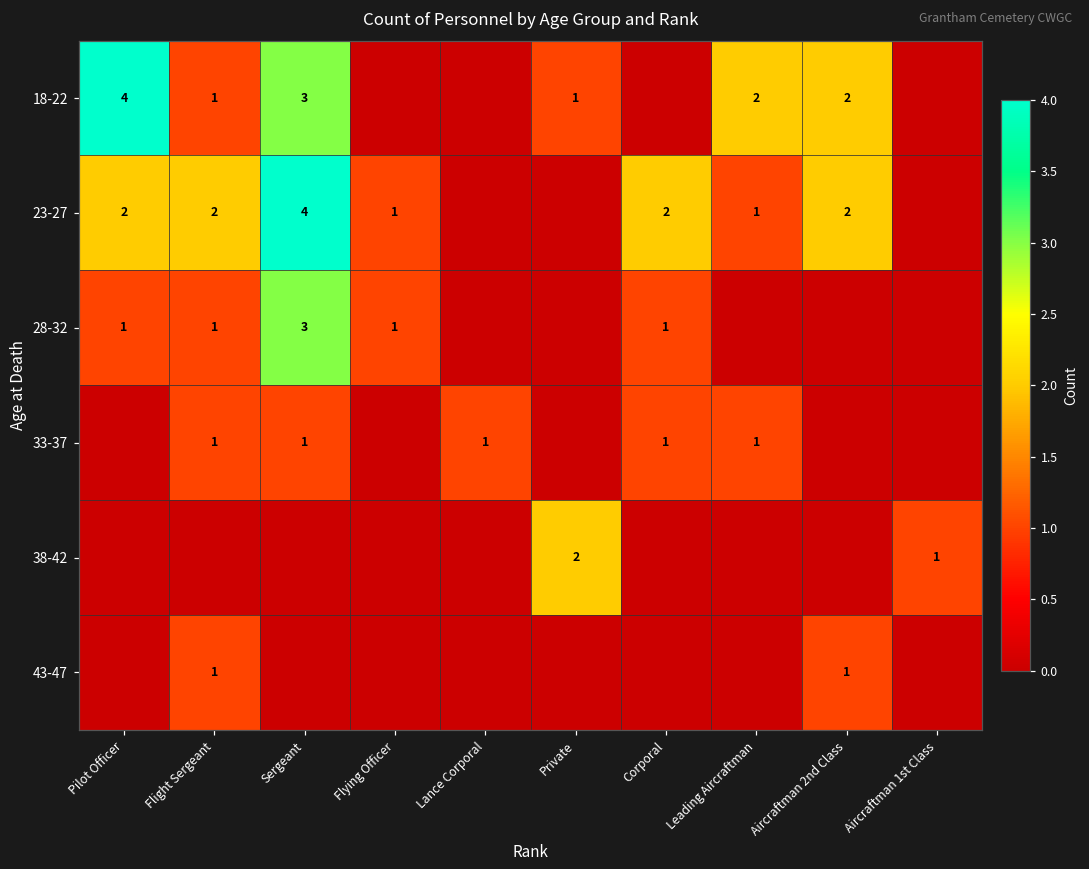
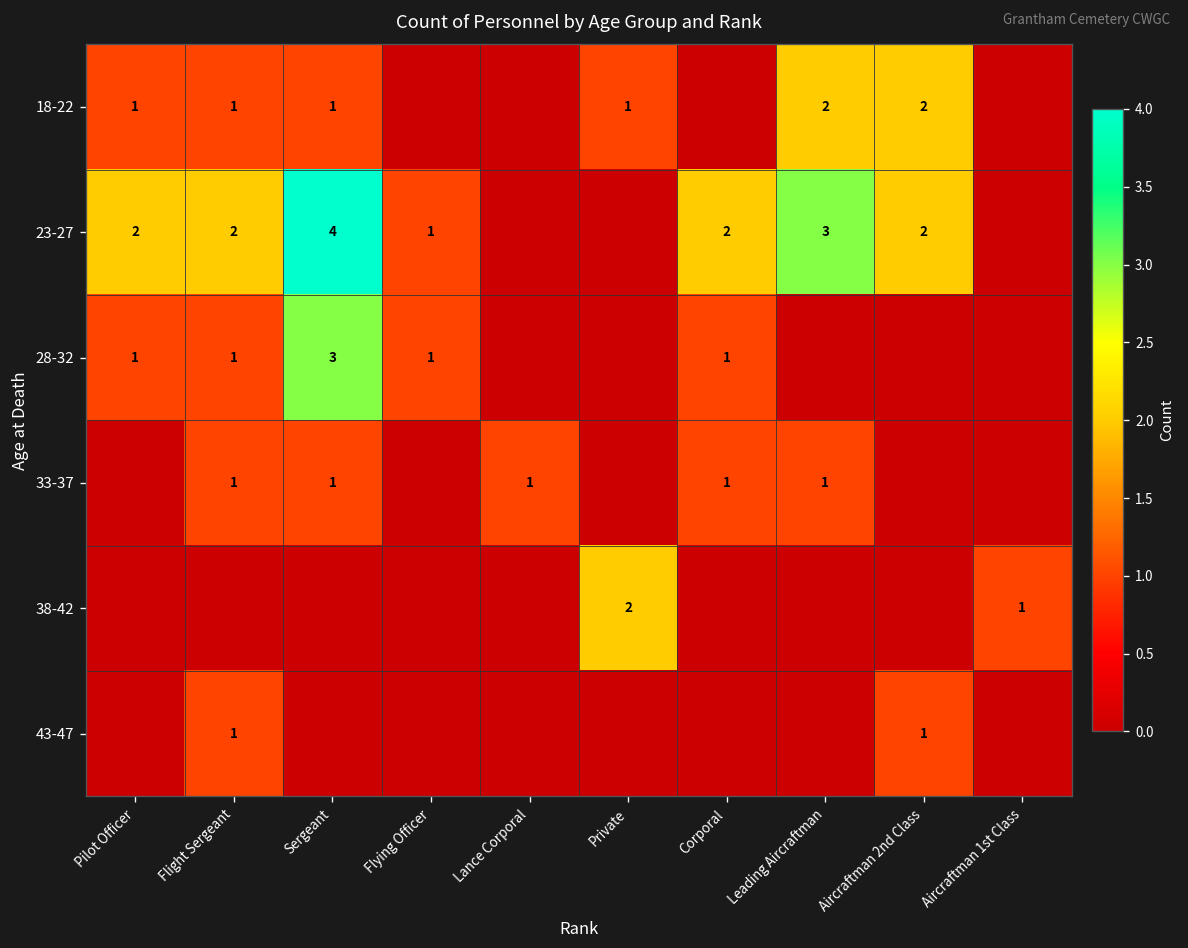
  {
    "18-22": {
-     "Pilot Officer": 4,
+     "Pilot Officer": 1,
      "Flight Sergeant": 1,
-     "Sergeant": 3,
+     "Sergeant": 1,
      "Private": 1,
      "Leading Aircraftman": 2,
      "Aircraftman 2nd Class": 2
    },
    "23-27": {
      "Pilot Officer": 2,
      "Flight Sergeant": 2,
      "Sergeant": 4,
      "Flying Officer": 1,
      "Corporal": 2,
-     "Leading Aircraftman": 1,
+     "Leading Aircraftman": 3,
      "Aircraftman 2nd Class": 2
    },
    "28-32": {
      "Pilot Officer": 1,
      "Flight Sergeant": 1,
      "Sergeant": 3,
      "Flying Officer": 1,
      "Corporal": 1
    },
    "33-37": {
      "Flight Sergeant": 1,
      "Sergeant": 1,
      "Lance Corporal": 1,
      "Corporal": 1,
      "Leading Aircraftman": 1
    },
    "38-42": {
      "Private": 2,
      "Aircraftman 1st Class": 1
    },
    "43-47": {
      "Flight Sergeant": 1,
      "Aircraftman 2nd Class": 1
    }
  }
